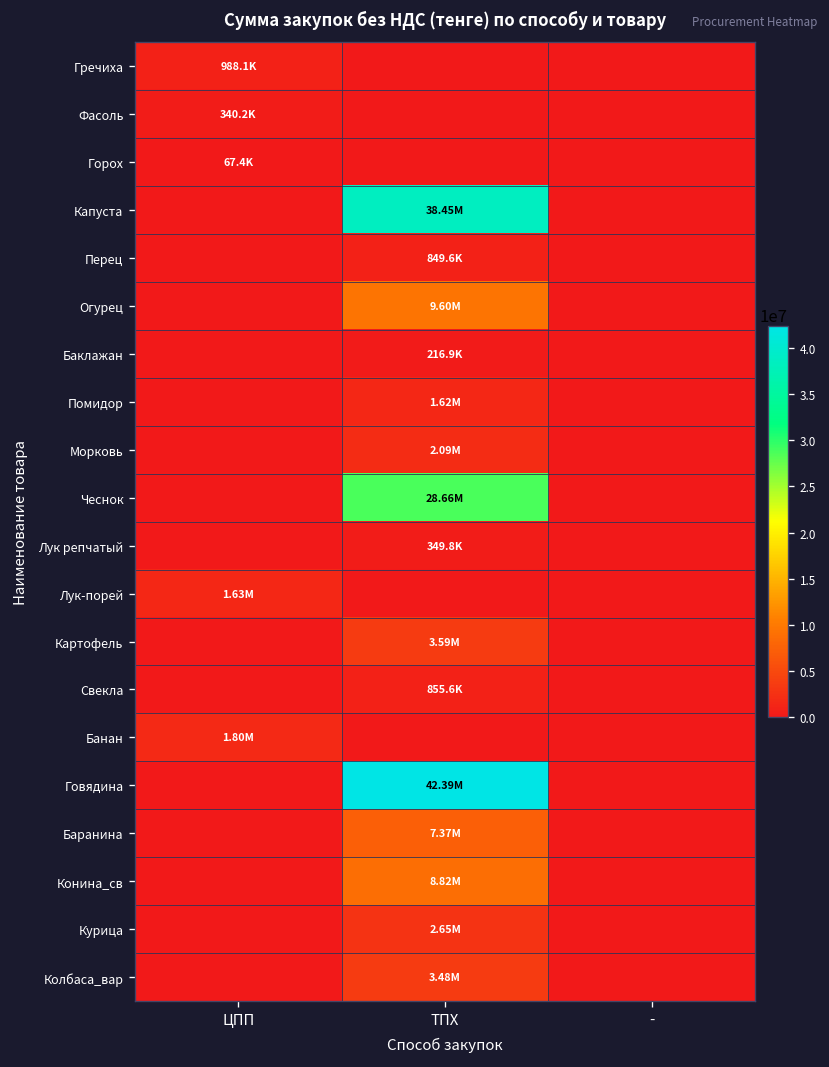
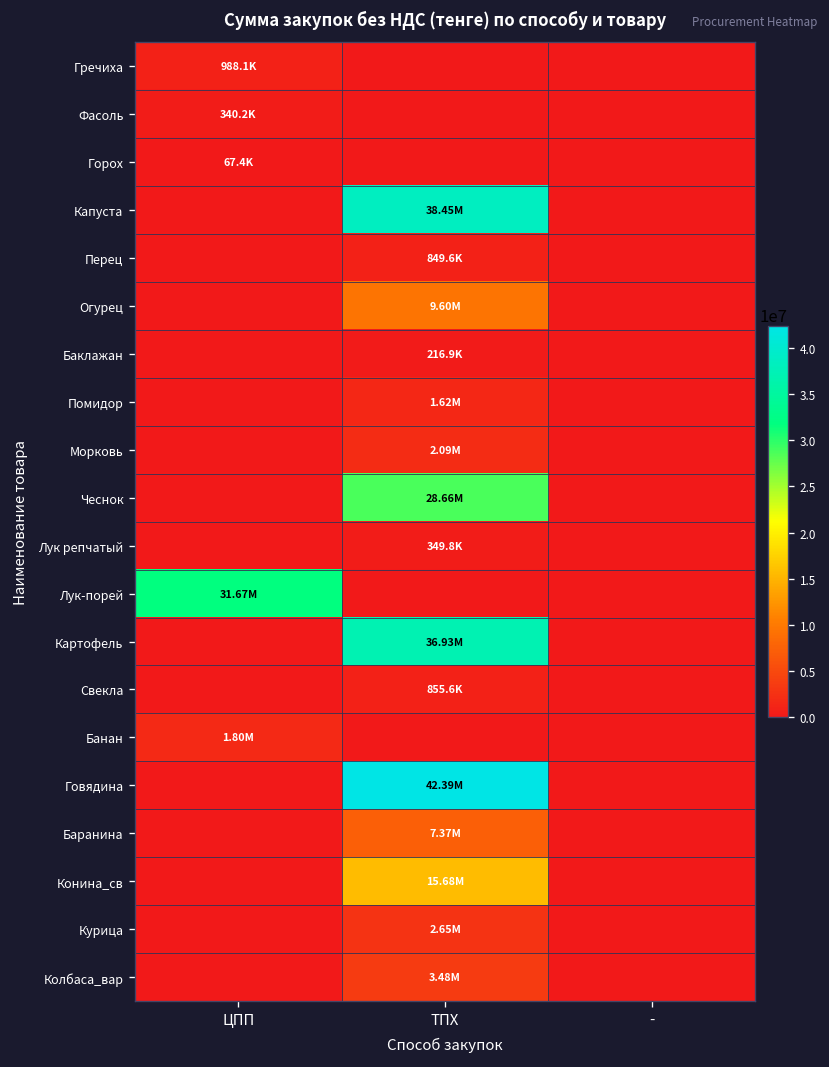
  {
    "Гречиха": {
      "ЦПП": "988.1K"
    },
    "Фасоль": {
      "ЦПП": "340.2K"
    },
    "Горох": {
      "ЦПП": "67.4K"
    },
    "Капуста": {
      "ТПХ": "38.45M"
    },
    "Перец": {
      "ТПХ": "849.6K"
    },
    "Огурец": {
      "ТПХ": "9.60M"
    },
    "Баклажан": {
      "ТПХ": "216.9K"
    },
    "Помидор": {
      "ТПХ": "1.62M"
    },
    "Морковь": {
      "ТПХ": "2.09M"
    },
    "Чеснок": {
      "ТПХ": "28.66M"
    },
    "Лук репчатый": {
      "ТПХ": "349.8K"
    },
    "Лук-порей": {
-     "ЦПП": "1.63M"
+     "ЦПП": "31.67M"
    },
    "Картофель": {
-     "ТПХ": "3.59M"
+     "ТПХ": "36.93M"
    },
    "Свекла": {
      "ТПХ": "855.6K"
    },
    "Банан": {
      "ЦПП": "1.80M"
    },
    "Говядина": {
      "ТПХ": "42.39M"
    },
    "Баранина": {
      "ТПХ": "7.37M"
    },
    "Конина_св": {
-     "ТПХ": "8.82M"
+     "ТПХ": "15.68M"
    },
    "Курица": {
      "ТПХ": "2.65M"
    },
    "Колбаса_вар": {
      "ТПХ": "3.48M"
    }
  }
